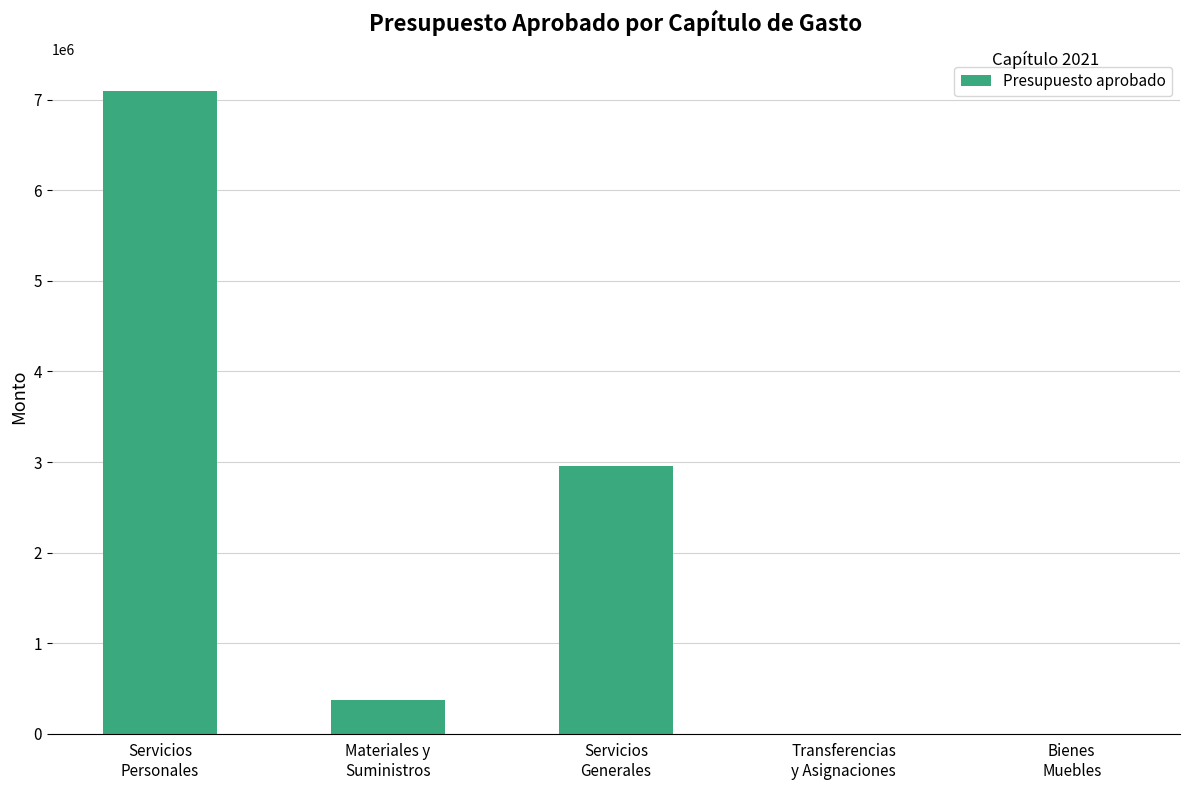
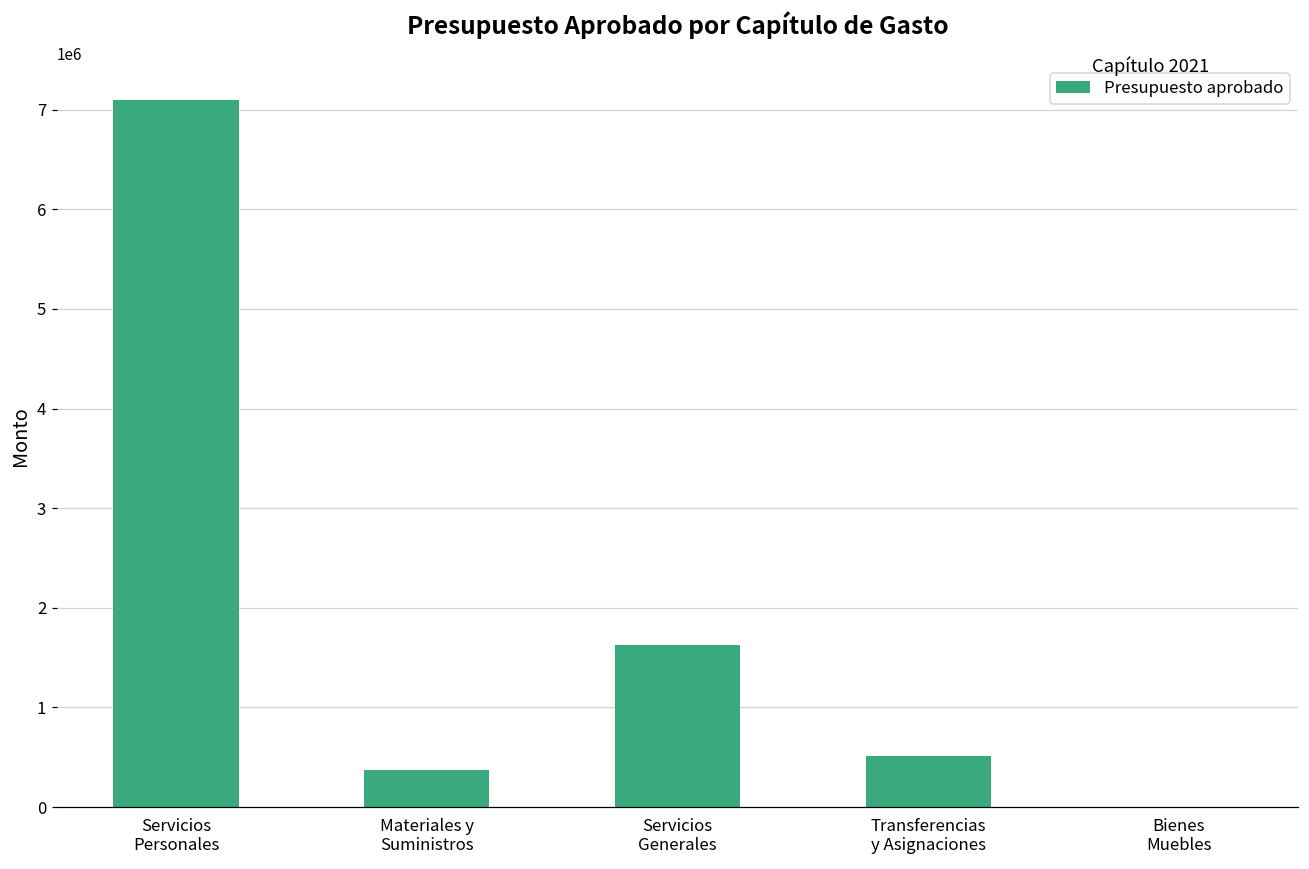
  {
    "Servicios Personales": 7100000,
    "Materiales y Suministros": 400000,
-   "Servicios Generales": 3000000,
-   "Transferencias y Asignaciones": 0,
+   "Servicios Generales": 1600000,
+   "Transferencias y Asignaciones": 500000,
    "Bienes Muebles": 0
  }
